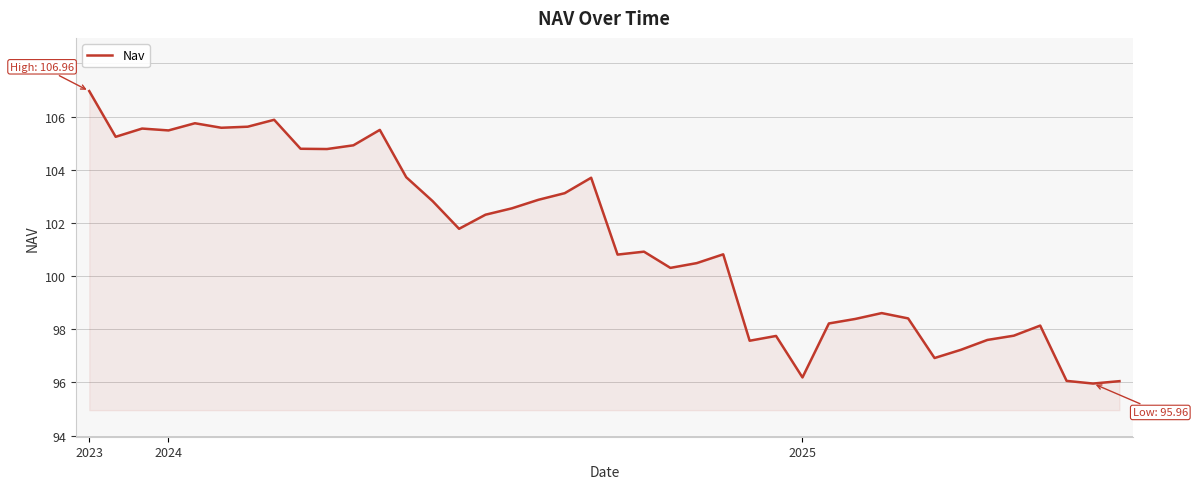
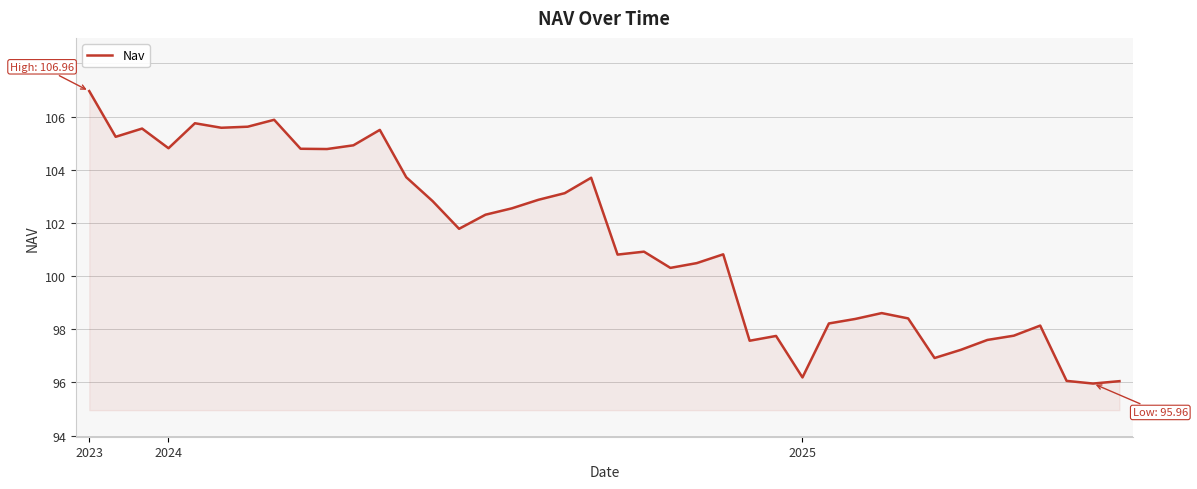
  {
-   "2024": 105.5,
+   "2024": 104.8,
    "2025": 96.2
  }
